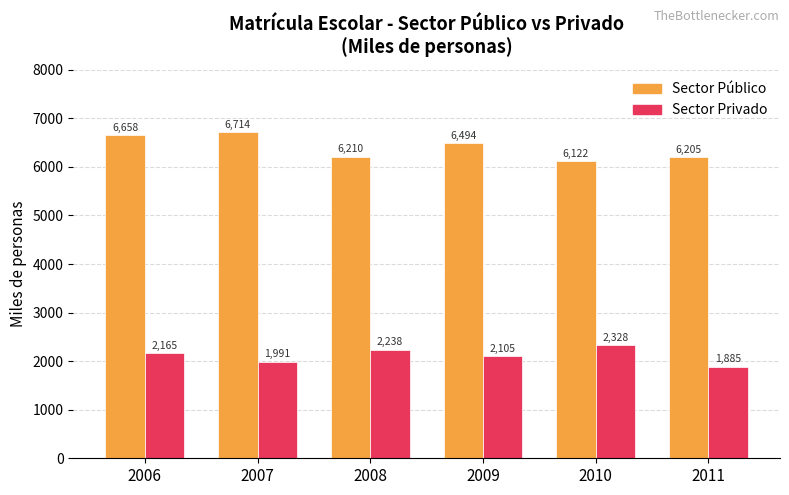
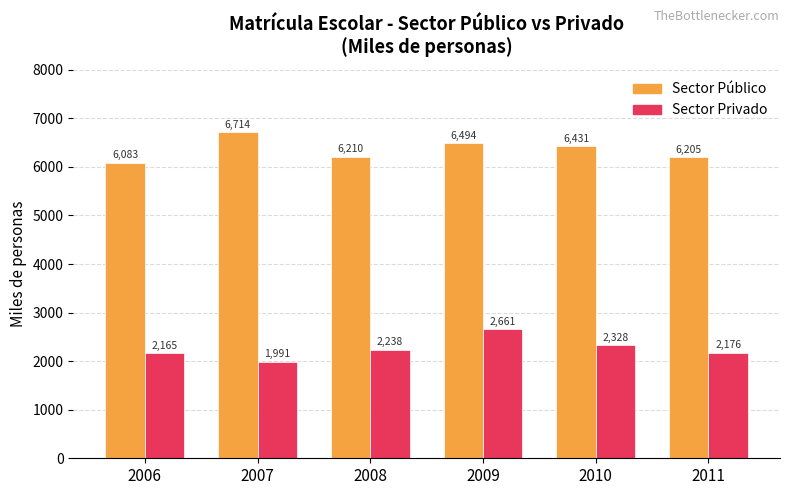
  {
    "Sector Público": {
-     "2006": "6,658",
+     "2006": "6,083",
      "2007": "6,714",
      "2008": "6,210",
      "2009": "6,494",
-     "2010": "6,122",
+     "2010": "6,431",
      "2011": "6,205"
    },
    "Sector Privado": {
      "2006": "2,165",
      "2007": "1,991",
      "2008": "2,238",
-     "2009": "2,105",
+     "2009": "2,661",
      "2010": "2,328",
-     "2011": "1,885"
+     "2011": "2,176"
    }
  }
